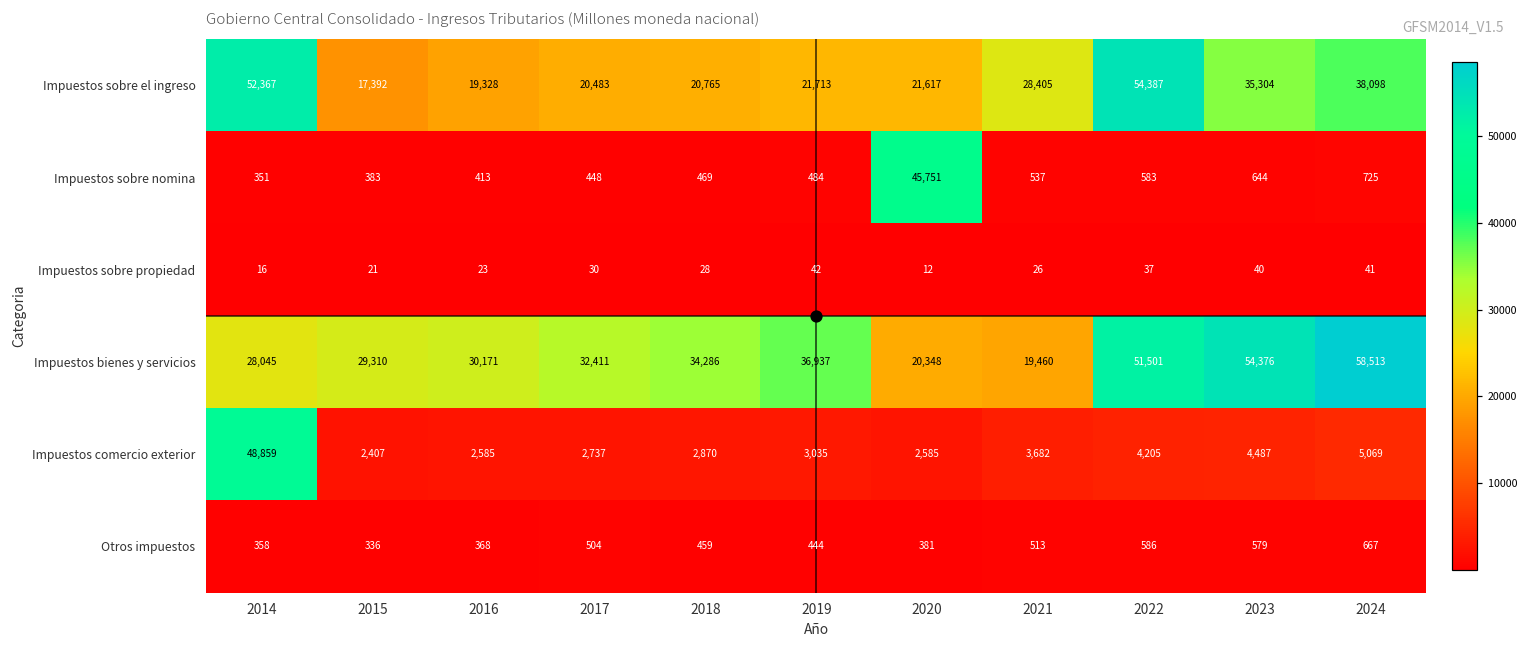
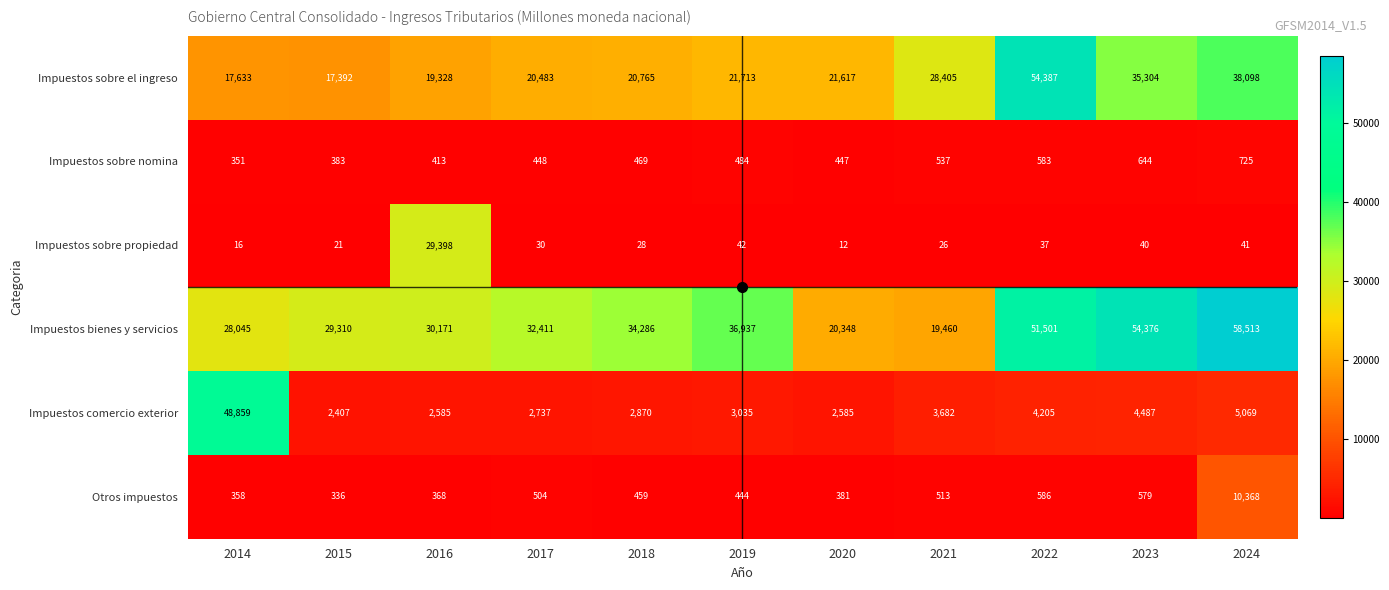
  {
    "Impuestos sobre el ingreso": {
-     "2014": "52,367",
+     "2014": "17,633",
      "2015": "17,392",
      "2016": "19,328",
      "2017": "20,483",
      "2018": "20,765",
      "2019": "21,713",
      "2020": "21,617",
      "2021": "28,405",
      "2022": "54,387",
      "2023": "35,304",
      "2024": "38,098"
    },
    "Impuestos sobre nomina": {
      "2014": "351",
      "2015": "383",
      "2016": "413",
      "2017": "448",
      "2018": "469",
      "2019": "484",
-     "2020": "45,751",
+     "2020": "447",
      "2021": "537",
      "2022": "583",
      "2023": "644",
      "2024": "725"
    },
    "Impuestos sobre propiedad": {
      "2014": "16",
      "2015": "21",
-     "2016": "23",
+     "2016": "29,398",
      "2017": "30",
      "2018": "28",
      "2019": "42",
      "2020": "12",
      "2021": "26",
      "2022": "37",
      "2023": "40",
      "2024": "41"
    },
    "Impuestos bienes y servicios": {
      "2014": "28,045",
      "2015": "29,310",
      "2016": "30,171",
      "2017": "32,411",
      "2018": "34,286",
      "2019": "36,937",
      "2020": "20,348",
      "2021": "19,460",
      "2022": "51,501",
      "2023": "54,376",
      "2024": "58,513"
    },
    "Impuestos comercio exterior": {
      "2014": "48,859",
      "2015": "2,407",
      "2016": "2,585",
      "2017": "2,737",
      "2018": "2,870",
      "2019": "3,035",
      "2020": "2,585",
      "2021": "3,682",
      "2022": "4,205",
      "2023": "4,487",
      "2024": "5,069"
    },
    "Otros impuestos": {
      "2014": "358",
      "2015": "336",
      "2016": "368",
      "2017": "504",
      "2018": "459",
      "2019": "444",
      "2020": "381",
      "2021": "513",
      "2022": "586",
      "2023": "579",
-     "2024": "667"
+     "2024": "10,368"
    }
  }
